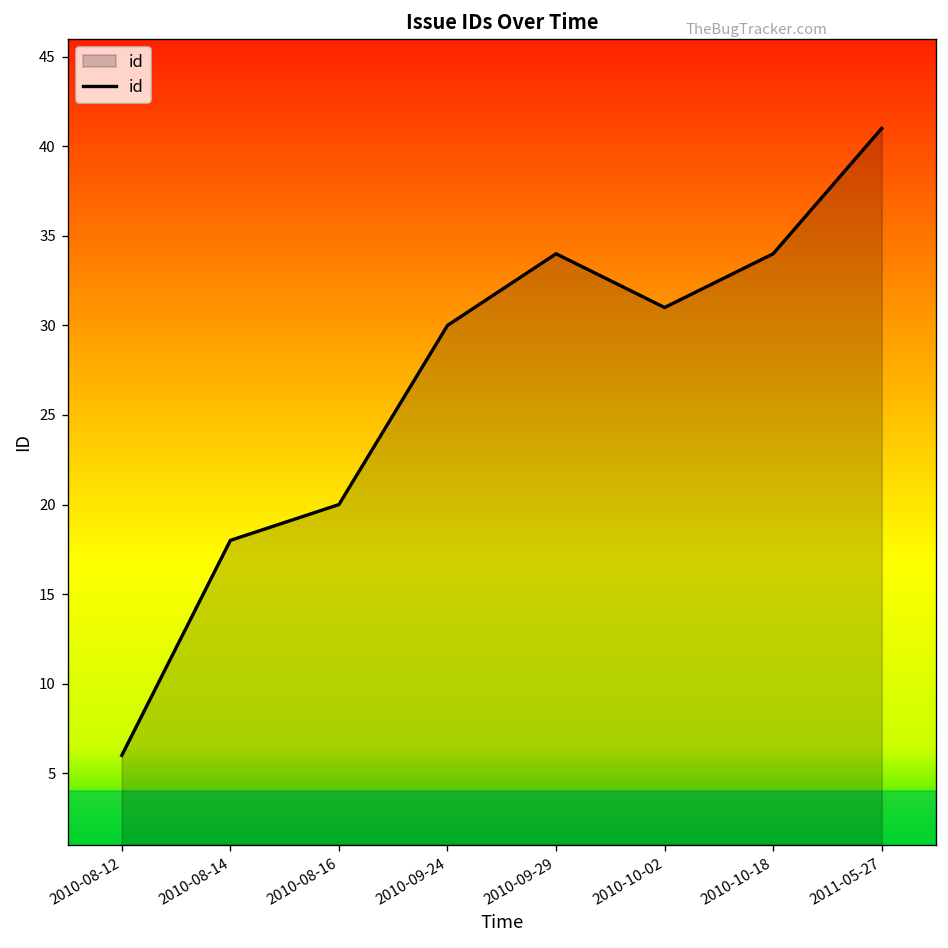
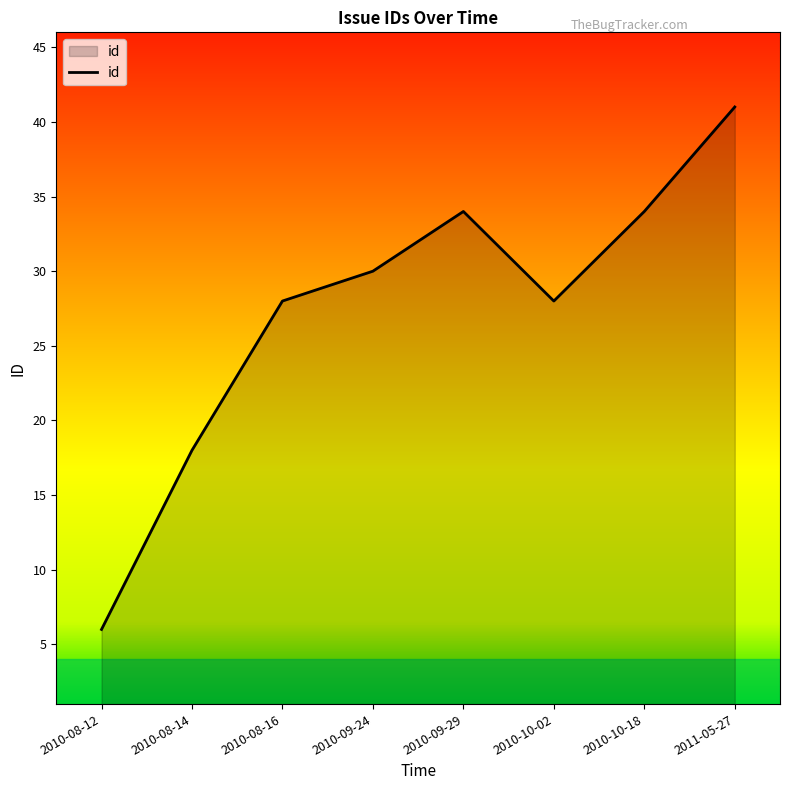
  {
    "2010-08-12": 6,
    "2010-08-14": 18,
-   "2010-08-16": 20,
+   "2010-08-16": 28,
    "2010-09-24": 30,
    "2010-09-29": 34,
-   "2010-10-02": 31,
+   "2010-10-02": 28,
    "2010-10-18": 34,
    "2011-05-27": 41
  }
